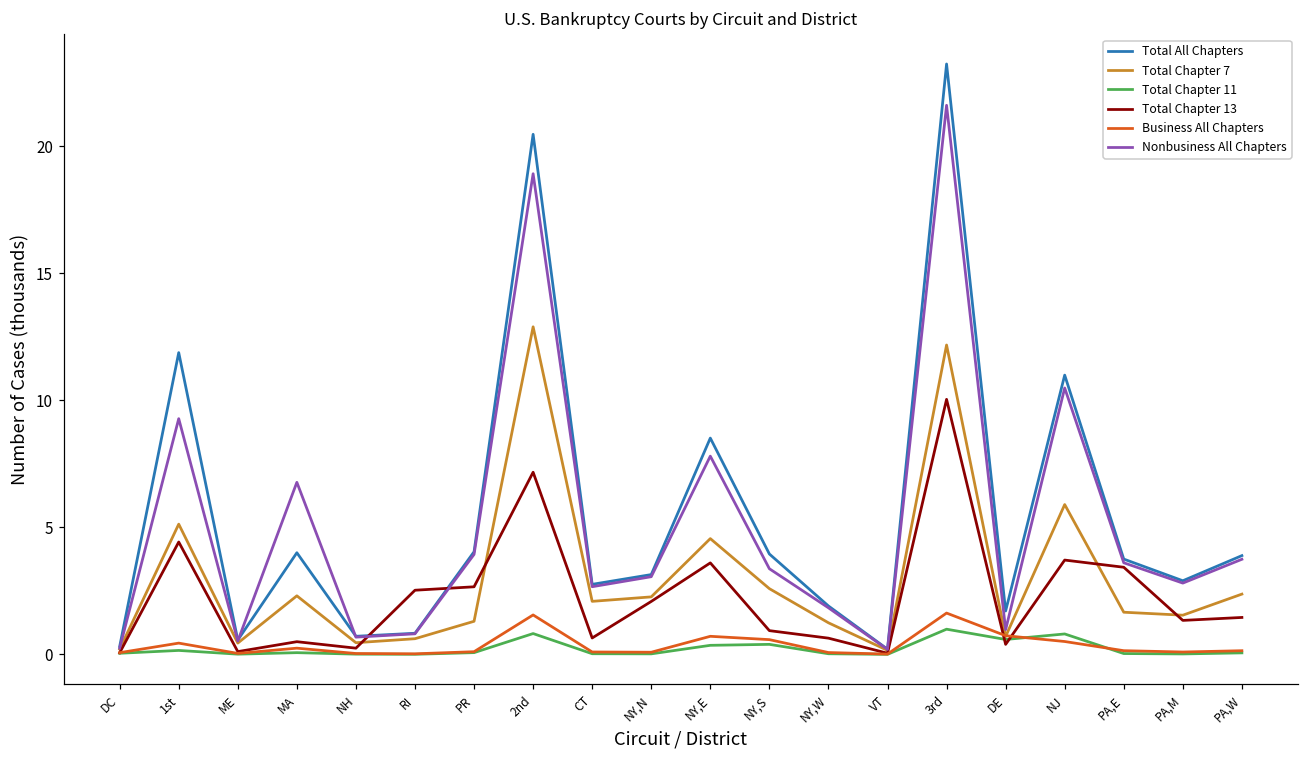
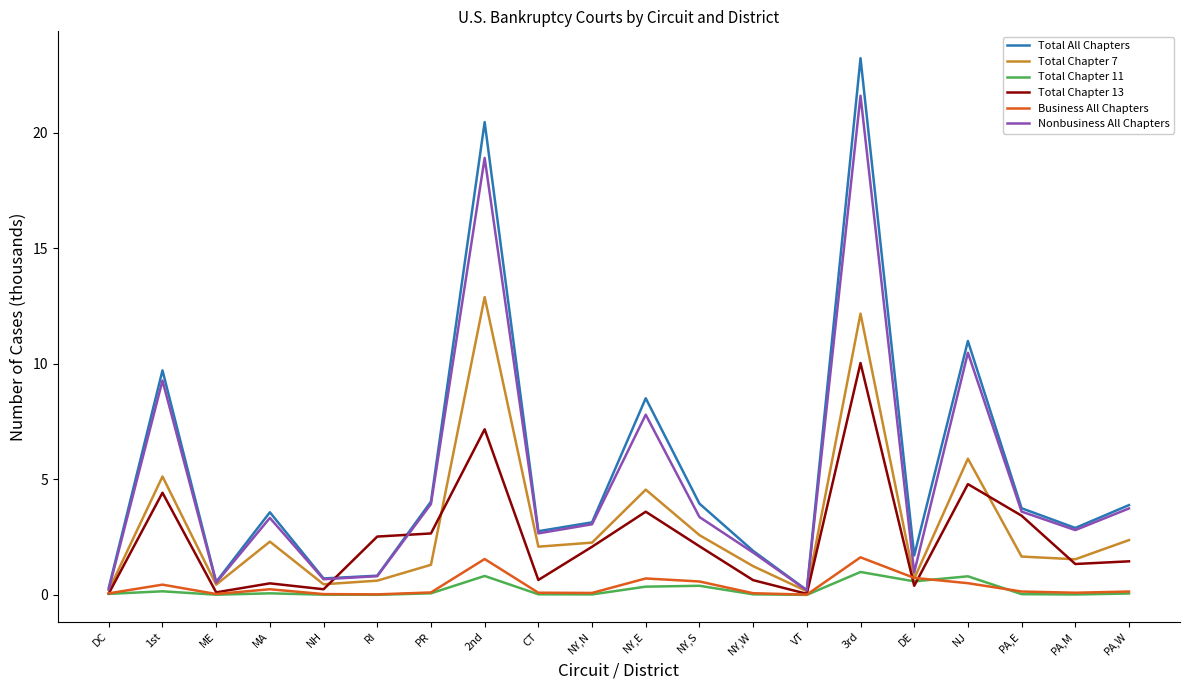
  {
    "Total All Chapters": {
-     "1st": 11.9,
-     "MA": 4.0,
+     "1st": 9.7,
+     "MA": 3.6,
      "2nd": 20.5,
      "NY,E": 8.5,
      "NY,S": 4.0,
      "3rd": 23.2,
      "DE": 1.7,
      "NJ": 11.0,
      "PA,E": 3.8,
      "PA,W": 3.9
    },
    "Total Chapter 11": {
      "1st": 0.2,
      "MA": 0.1,
      "2nd": 0.8,
      "NY,E": 0.4,
      "NY,S": 0.4,
      "3rd": 1.0,
      "DE": 0.6,
      "NJ": 0.8,
      "PA,E": 0.0
    },
    "Total Chapter 13": {
      "1st": 4.4,
      "MA": 0.5,
      "NH": 0.2,
      "RI": 2.5,
      "PR": 2.7,
      "2nd": 7.2,
      "CT": 0.6,
      "NY,N": 2.1,
      "NY,E": 3.6,
-     "NY,S": 0.9,
+     "NY,S": 2.1,
      "NY,W": 0.6,
      "3rd": 10.0,
      "DE": 0.4,
-     "NJ": 3.7,
+     "NJ": 4.8,
      "PA,E": 3.4,
      "PA,M": 1.3,
      "PA,W": 1.5
    },
    "Nonbusiness All Chapters": {
      "1st": 9.3,
-     "MA": 6.8,
+     "MA": 3.3,
      "2nd": 18.9,
      "NY,E": 7.8,
      "NY,S": 3.4,
      "3rd": 21.6,
      "DE": 1.0,
      "NJ": 10.5,
      "PA,E": 3.6,
      "PA,W": 3.7
    }
  }
